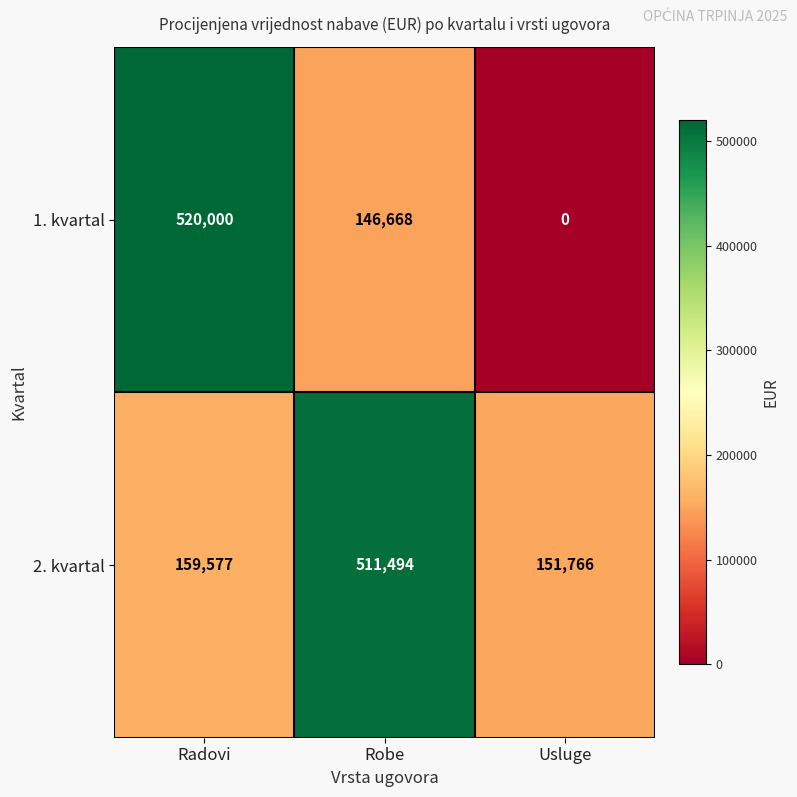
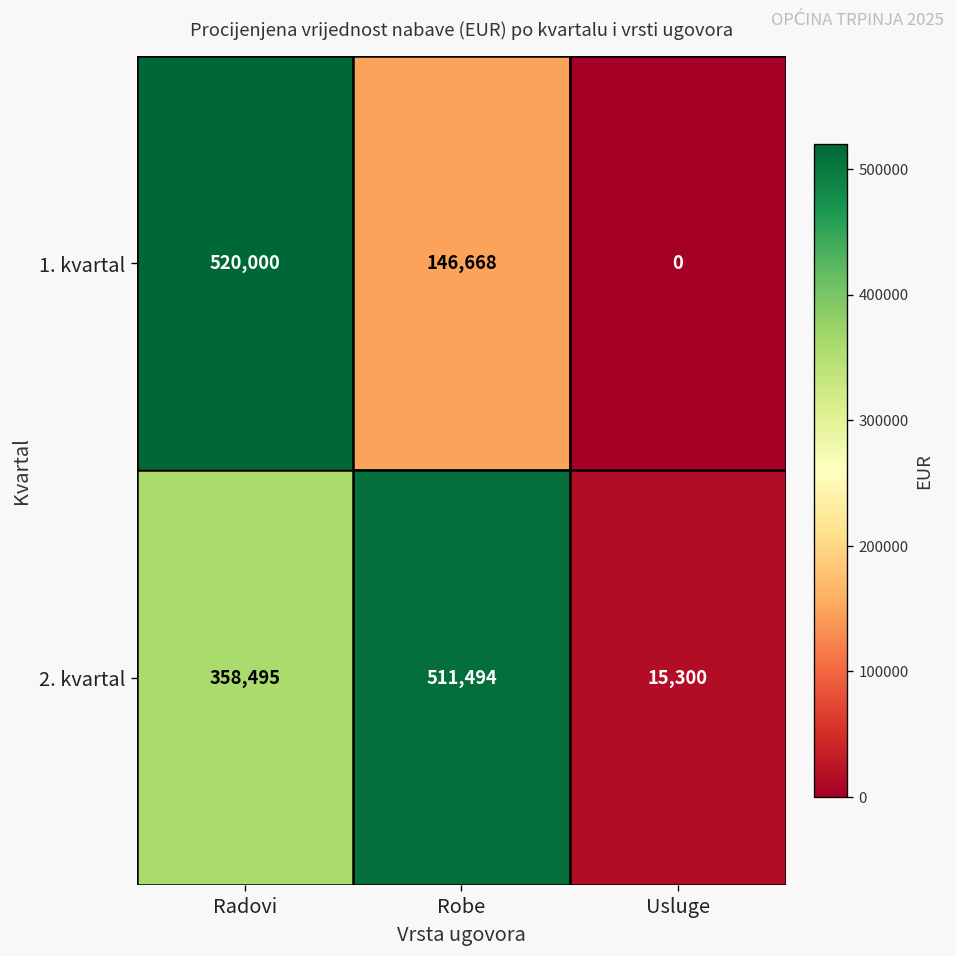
  {
    "1. kvartal": {
      "Radovi": "520,000",
      "Robe": "146,668",
      "Usluge": "0"
    },
    "2. kvartal": {
-     "Radovi": "159,577",
+     "Radovi": "358,495",
      "Robe": "511,494",
-     "Usluge": "151,766"
+     "Usluge": "15,300"
    }
  }
